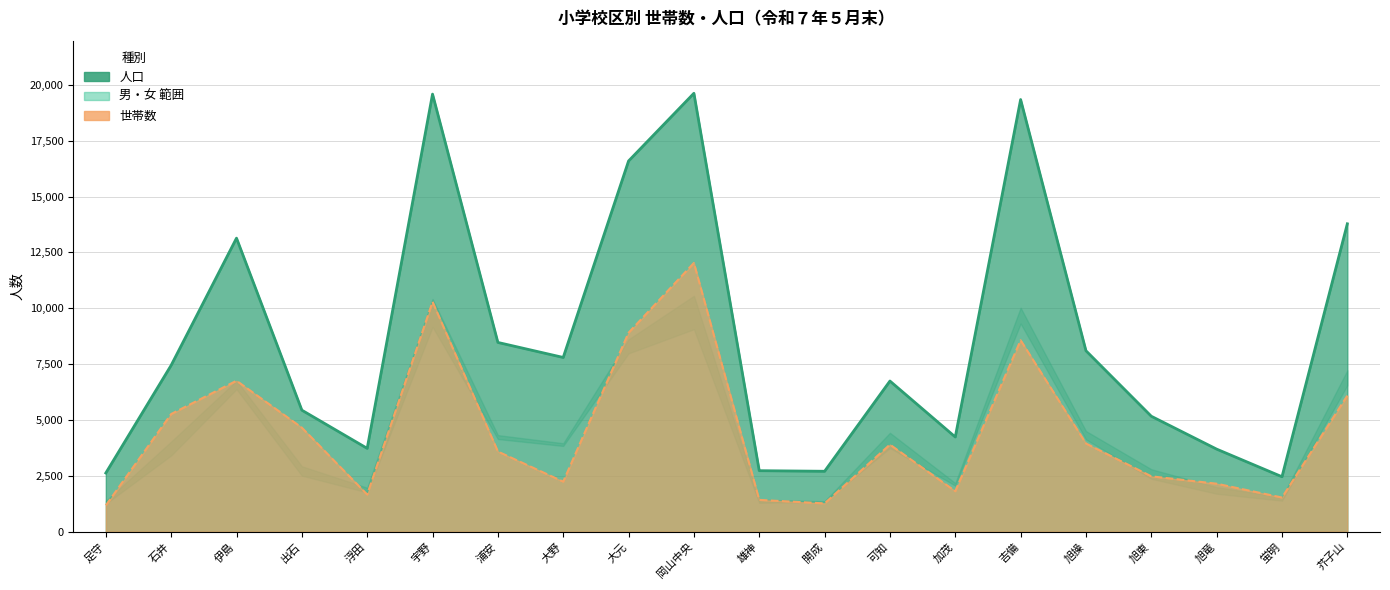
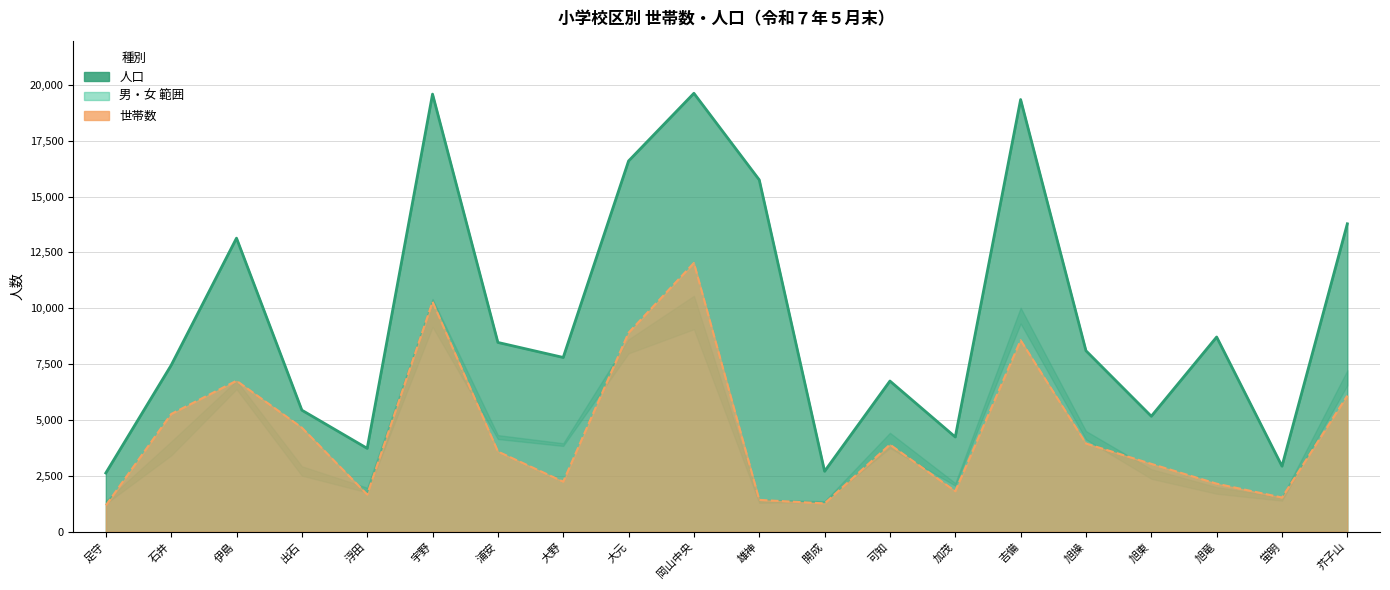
  {
    "人口": {
      "足守": "2,600",
      "石井": "7,400",
      "伊島": "13,100",
      "出石": "5,400",
      "浮田": "3,700",
      "宇野": "19,600",
      "浦安": "8,500",
      "大野": "7,800",
      "大元": "16,600",
      "岡山中央": "19,600",
-     "雄神": "2,700",
+     "雄神": "15,700",
      "開成": "2,700",
      "可知": "6,700",
      "加茂": "4,200",
      "吉備": "19,300",
      "旭操": "8,100",
      "旭東": "5,200",
-     "旭竜": "3,700",
-     "蛍明": "2,500",
+     "旭竜": "8,700",
+     "蛍明": "2,900",
      "芥子山": "13,800"
    },
    "世帯数": {
      "足守": "1,200",
      "石井": "5,300",
      "出石": "4,700",
      "浮田": "1,700",
      "宇野": "10,300",
      "浦安": "3,600",
      "大野": "2,200",
      "大元": "8,900",
      "岡山中央": "12,000",
      "可知": "3,900",
      "加茂": "1,800",
      "吉備": "8,600",
      "旭操": "3,900",
-     "旭東": "2,500",
+     "旭東": "3,000",
      "旭竜": "2,100",
      "芥子山": "6,100"
    }
  }
